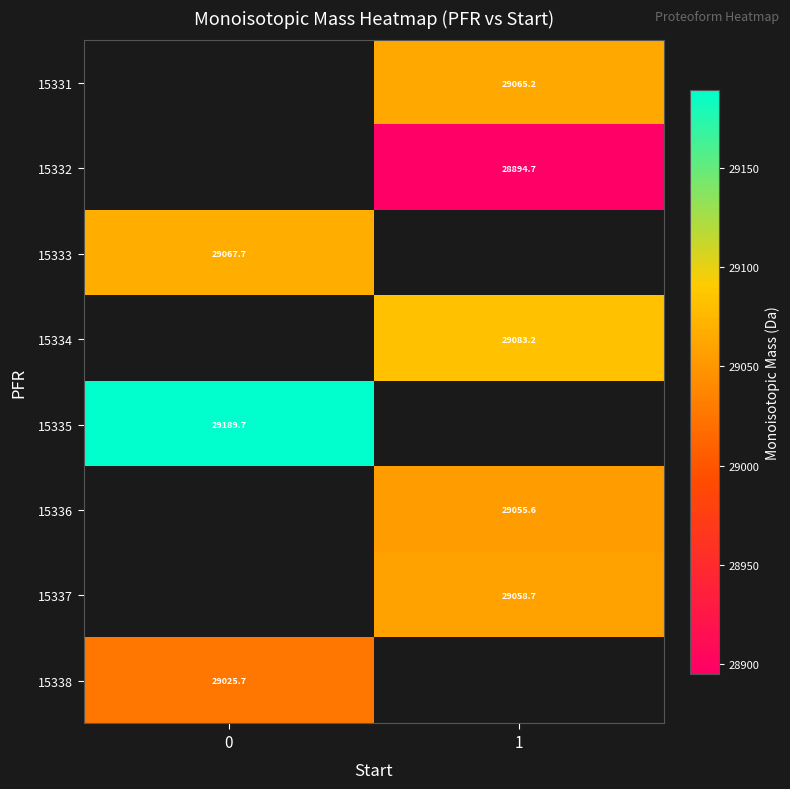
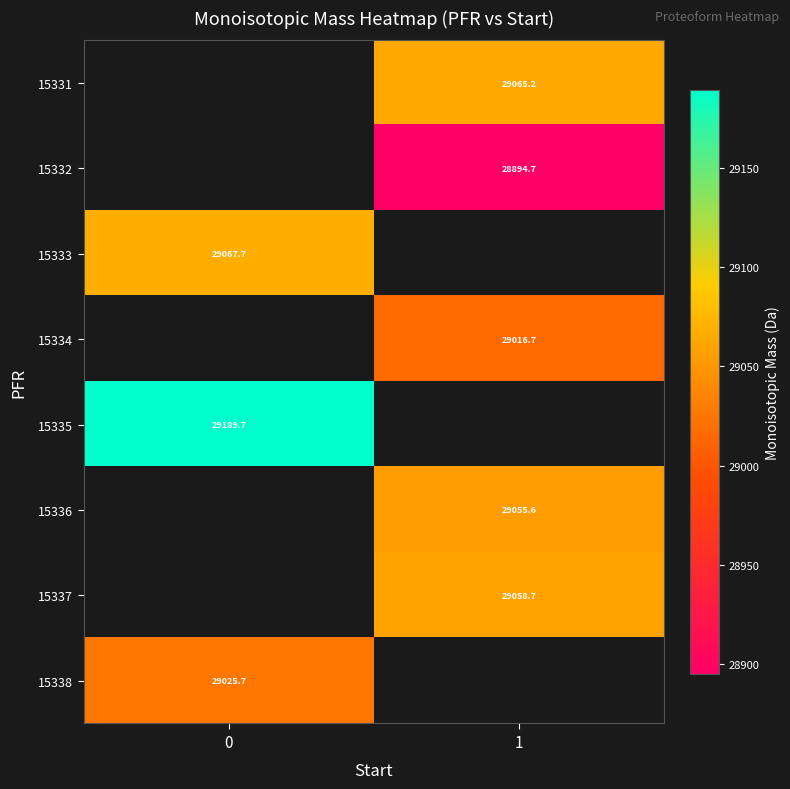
  {
    "15331": {
      "1": 29065.2
    },
    "15332": {
      "1": 28894.7
    },
    "15333": {
      "0": 29067.7
    },
    "15334": {
-     "1": 29083.2
+     "1": 29016.7
    },
    "15335": {
      "0": 29189.7
    },
    "15336": {
      "1": 29055.6
    },
    "15337": {
      "1": 29058.7
    },
    "15338": {
      "0": 29025.7
    }
  }
